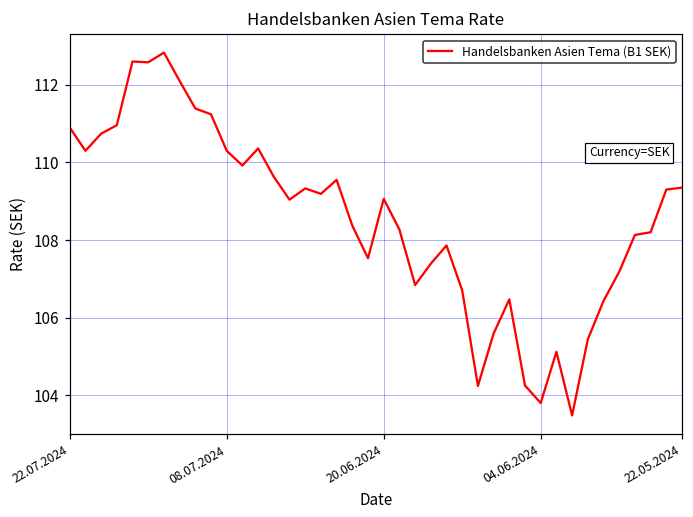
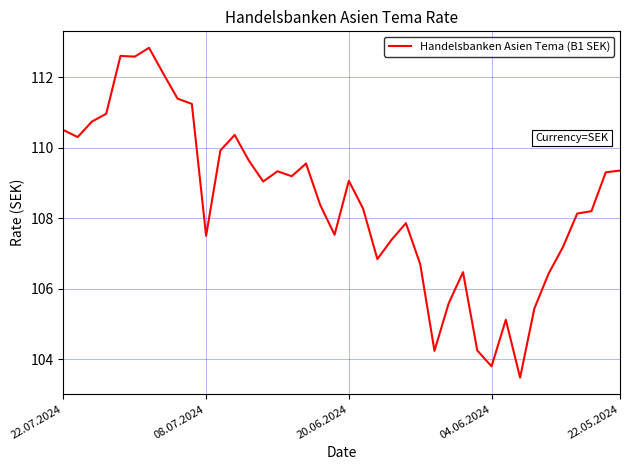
  {
-   "22.07.2024": 110.9,
-   "08.07.2024": 110.3,
+   "22.07.2024": 110.5,
+   "08.07.2024": 107.5,
    "20.06.2024": 109.1,
    "04.06.2024": 103.8,
    "22.05.2024": 109.4
  }
